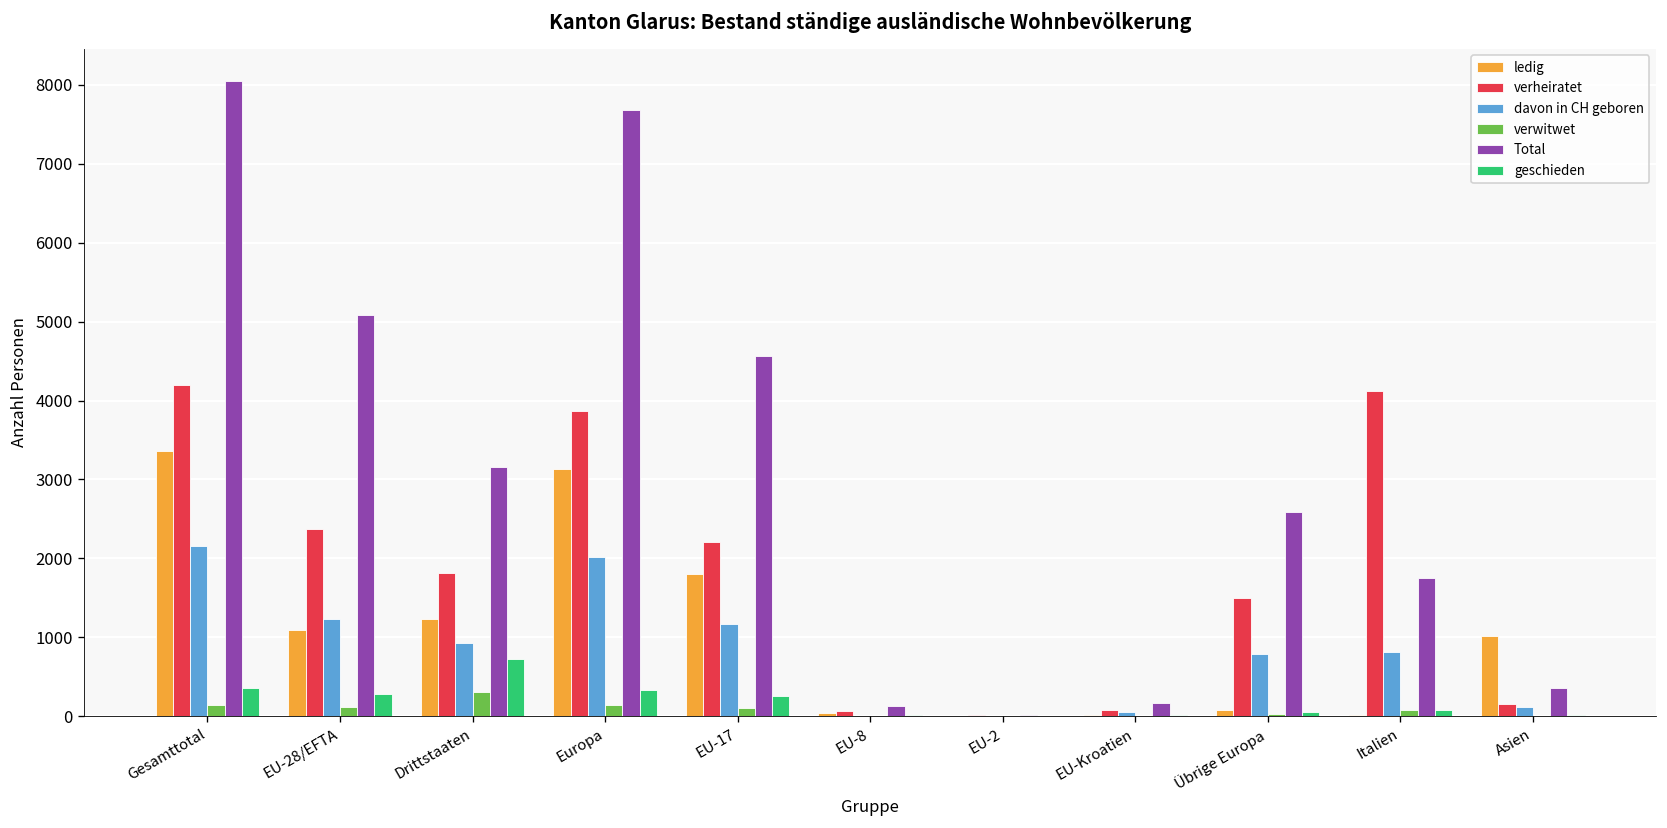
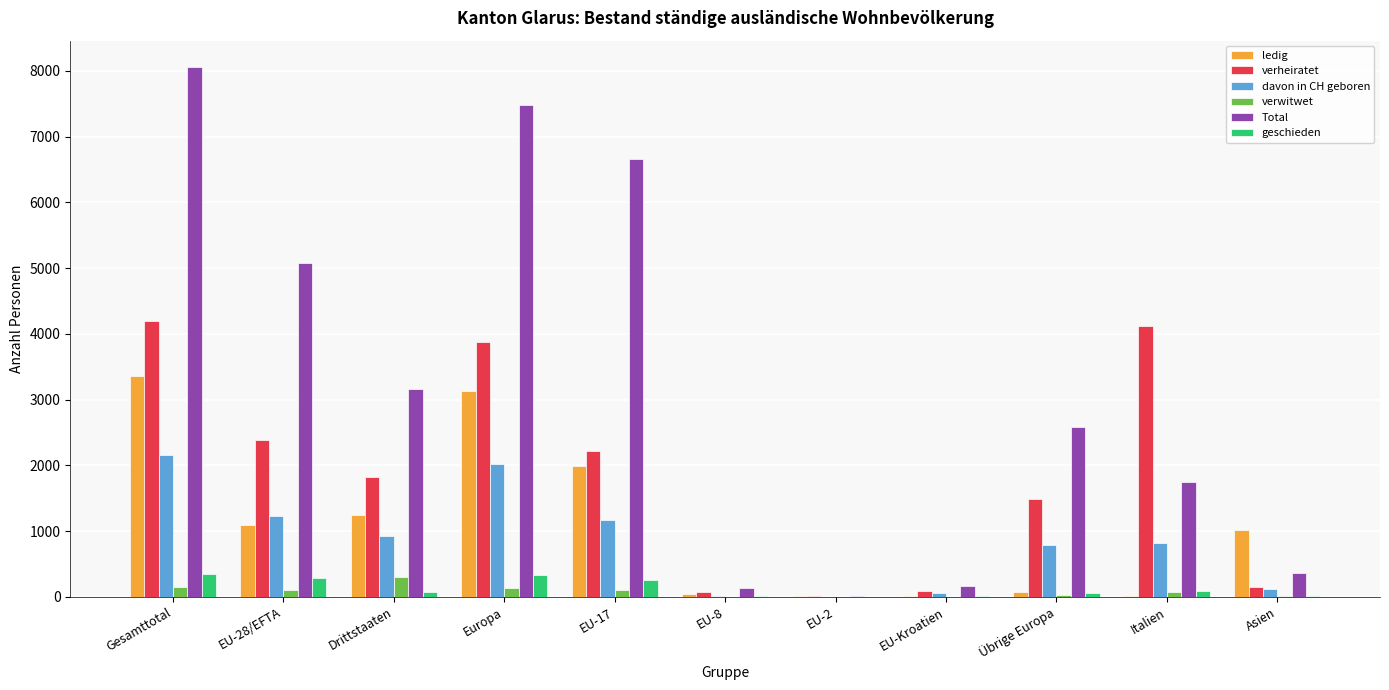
  {
    "ledig": {
      "Gesamttotal": 3400,
      "EU-28/EFTA": 1100,
      "Drittstaaten": 1200,
      "Europa": 3100,
-     "EU-17": 1800,
+     "EU-17": 2000,
      "EU-8": 0,
      "Übrige Europa": 100,
      "Asien": 1000
    },
    "verheiratet": {
      "Gesamttotal": 4200,
      "EU-28/EFTA": 2400,
      "Drittstaaten": 1800,
      "Europa": 3900,
      "EU-17": 2200,
      "EU-8": 100,
      "EU-Kroatien": 100,
      "Übrige Europa": 1500,
      "Italien": 4100,
      "Asien": 100
    },
    "davon in CH geboren": {
      "Gesamttotal": 2200,
      "EU-28/EFTA": 1200,
      "Drittstaaten": 900,
      "Europa": 2000,
      "EU-17": 1200,
      "EU-2": 0,
      "EU-Kroatien": 100,
      "Übrige Europa": 800,
      "Italien": 800,
      "Asien": 100
    },
    "verwitwet": {
      "Gesamttotal": 100,
      "EU-28/EFTA": 100,
      "Drittstaaten": 300,
      "Europa": 100,
      "EU-17": 100,
      "Italien": 100
    },
    "Total": {
      "Gesamttotal": 8100,
      "EU-28/EFTA": 5100,
      "Drittstaaten": 3200,
-     "Europa": 7700,
-     "EU-17": 4600,
+     "Europa": 7500,
+     "EU-17": 6700,
      "EU-8": 100,
      "EU-Kroatien": 200,
      "Übrige Europa": 2600,
      "Italien": 1700,
      "Asien": 400
    },
    "geschieden": {
      "Gesamttotal": 400,
      "EU-28/EFTA": 300,
-     "Drittstaaten": 700,
+     "Drittstaaten": 100,
      "Europa": 300,
      "EU-17": 300,
      "Übrige Europa": 100,
      "Italien": 100
    }
  }
